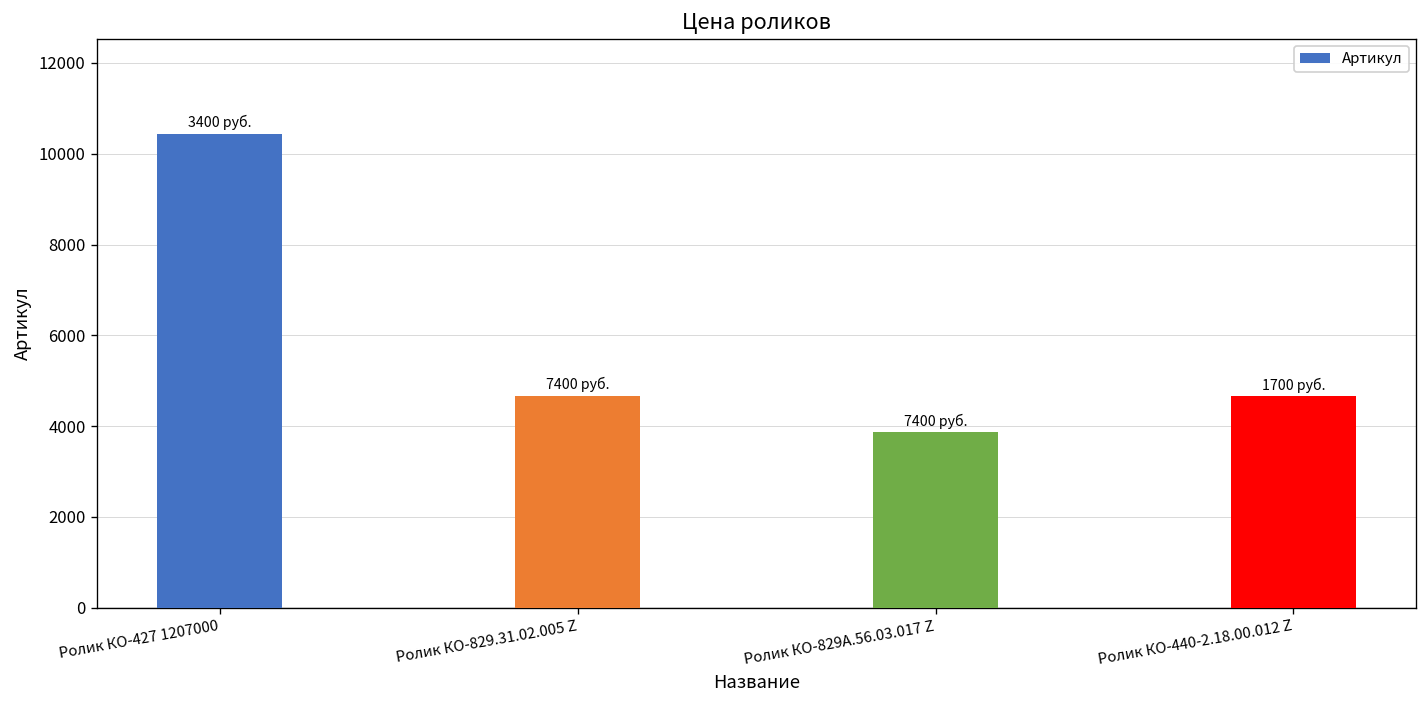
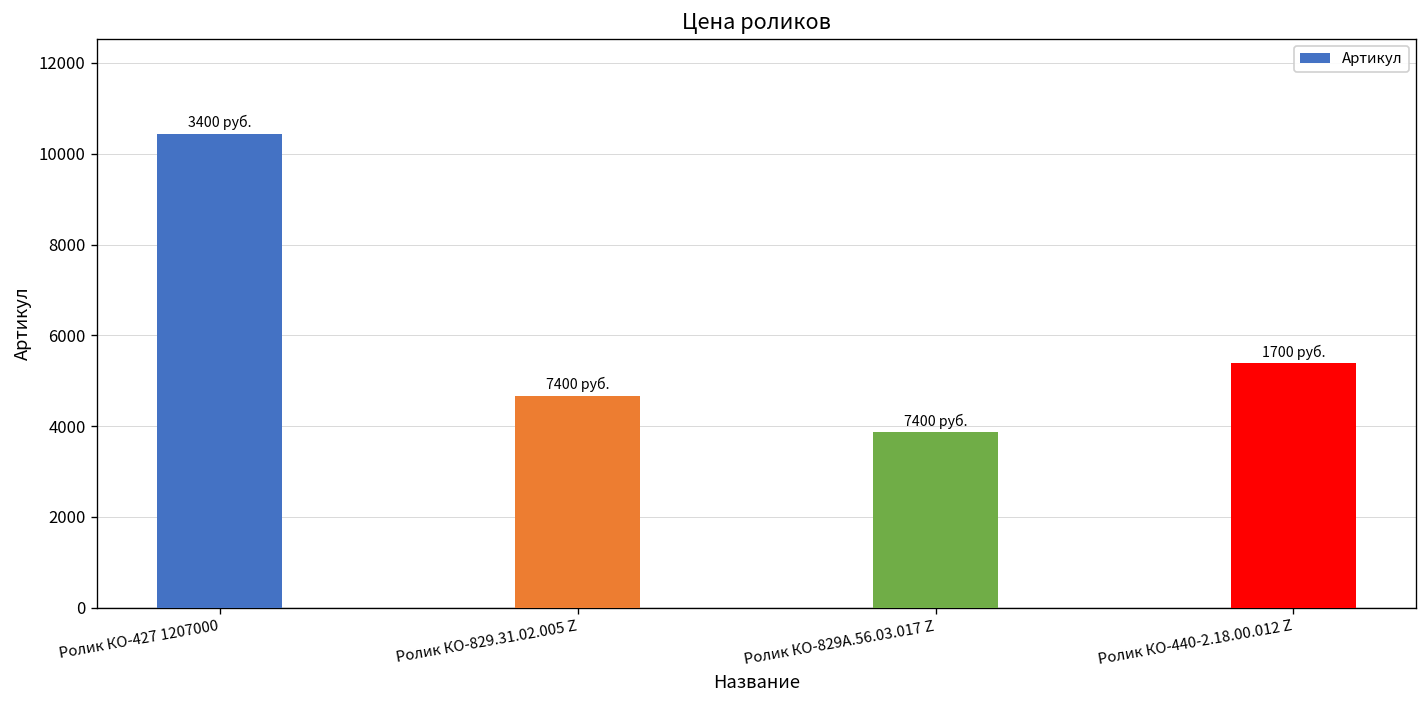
  {
-   "Ролик КО-440-2.18.00.012 Z": 4700
+   "Ролик КО-440-2.18.00.012 Z": 5400
  }
